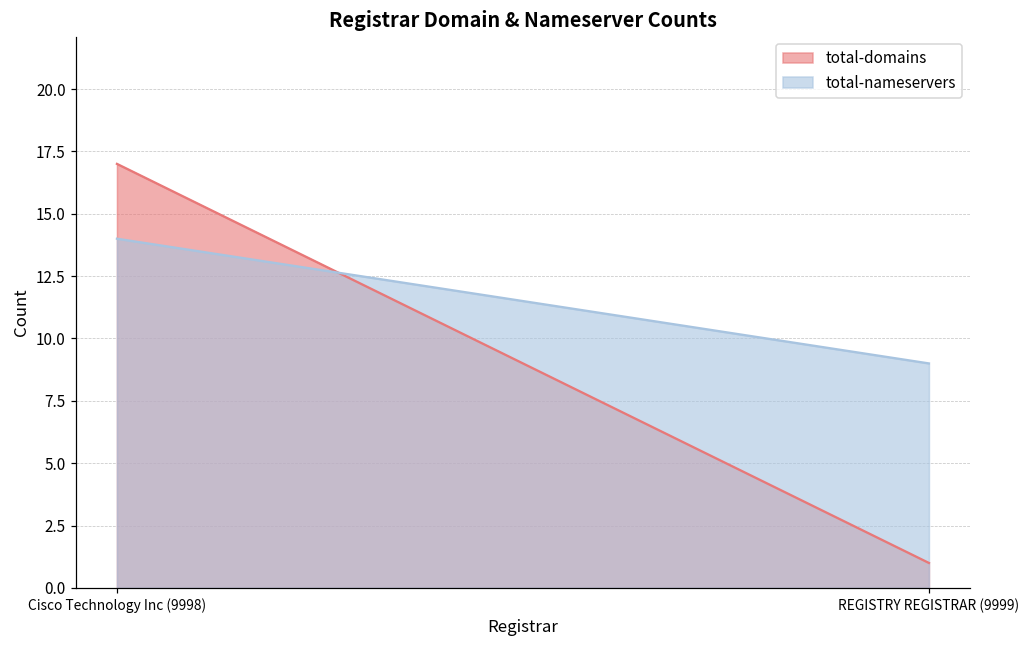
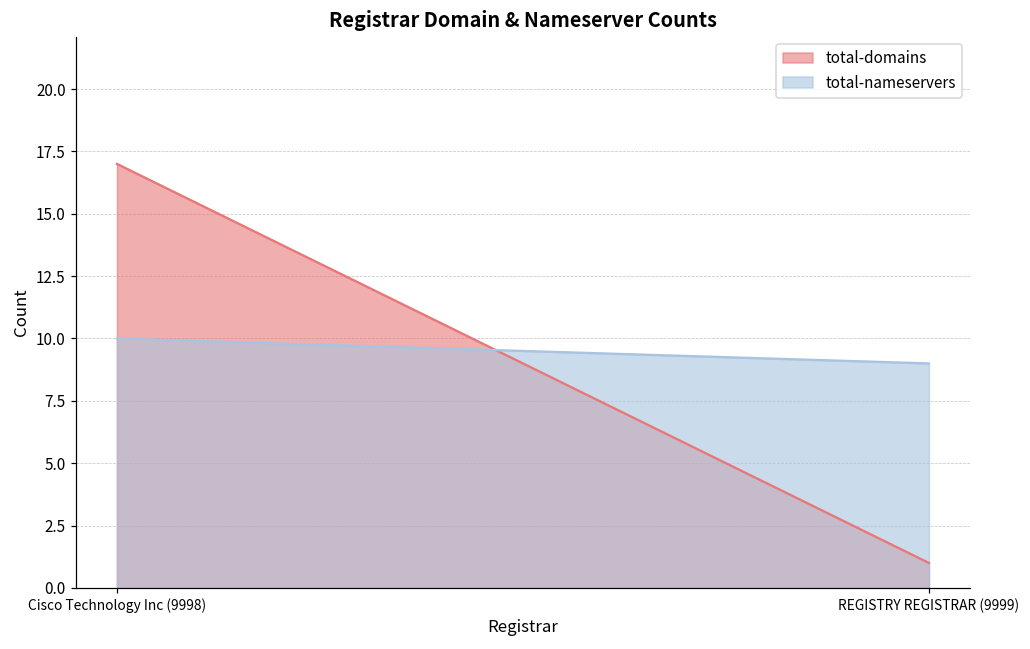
  {
    "total-domains": {
      "Cisco Technology Inc (9998)": 17,
      "REGISTRY REGISTRAR (9999)": 1
    },
    "total-nameservers": {
-     "Cisco Technology Inc (9998)": 14,
+     "Cisco Technology Inc (9998)": 10,
      "REGISTRY REGISTRAR (9999)": 9
    }
  }
